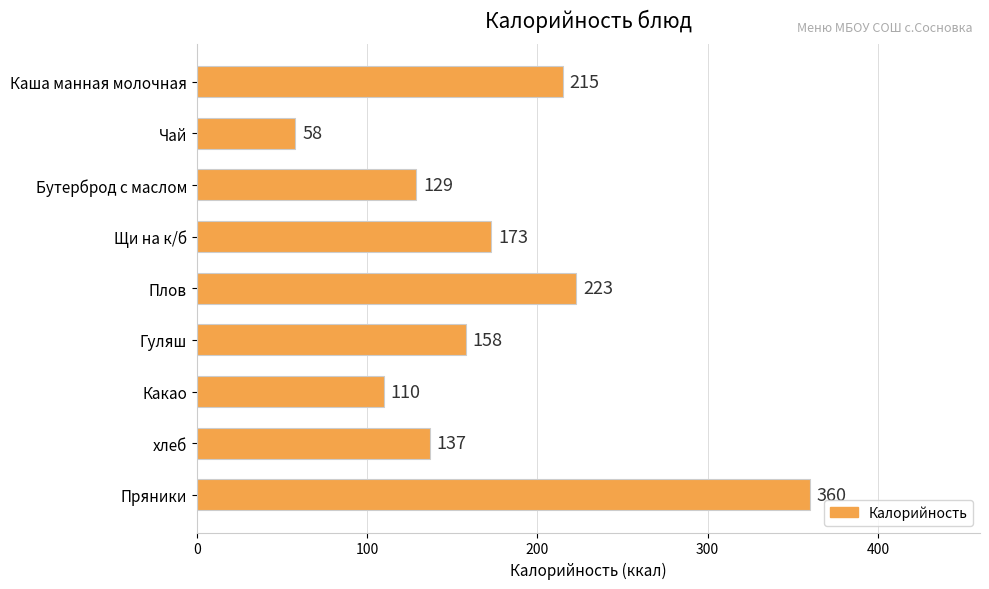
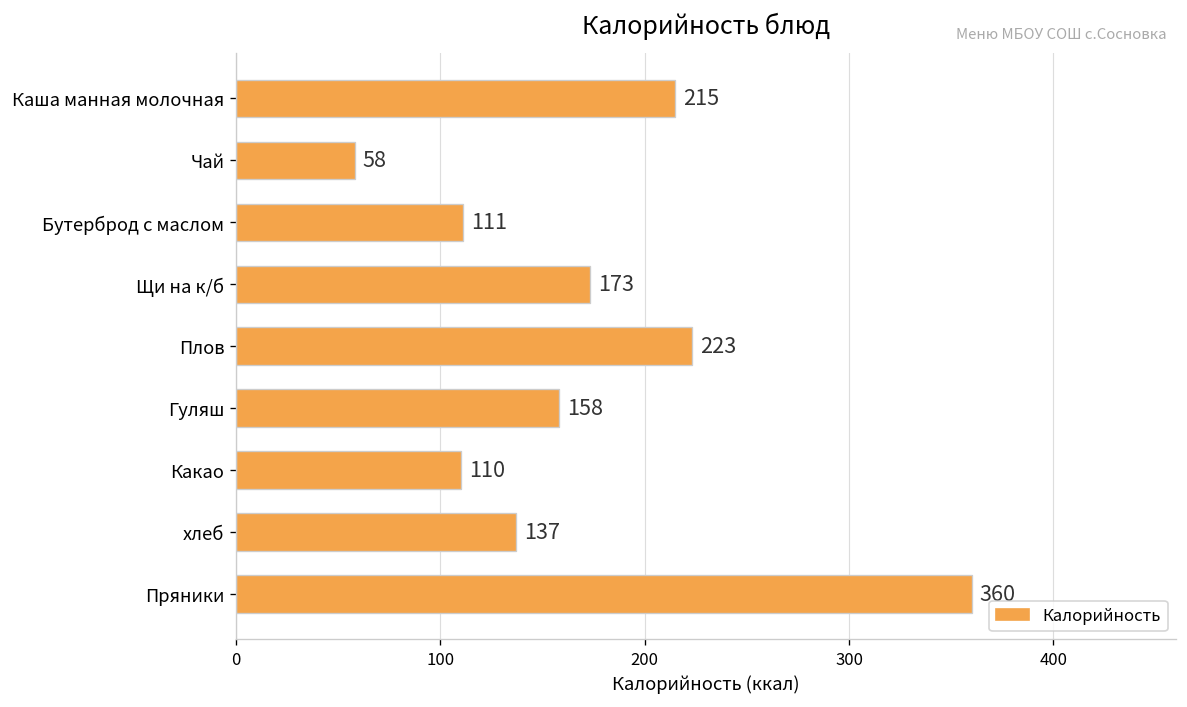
  {
    "Каша манная молочная": 215,
    "Чай": 58,
-   "Бутерброд с маслом": 129,
+   "Бутерброд с маслом": 111,
    "Щи на к/б": 173,
    "Плов": 223,
    "Гуляш": 158,
    "Какао": 110,
    "хлеб": 137
  }
